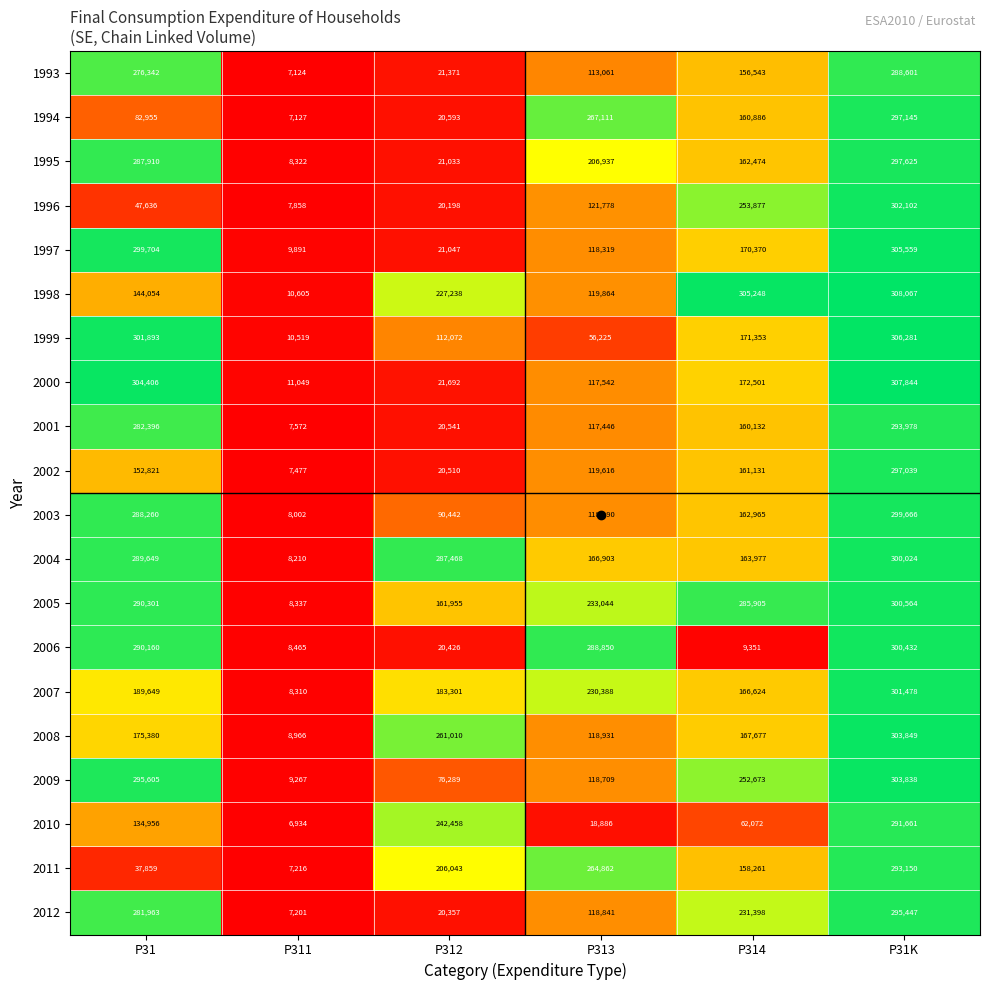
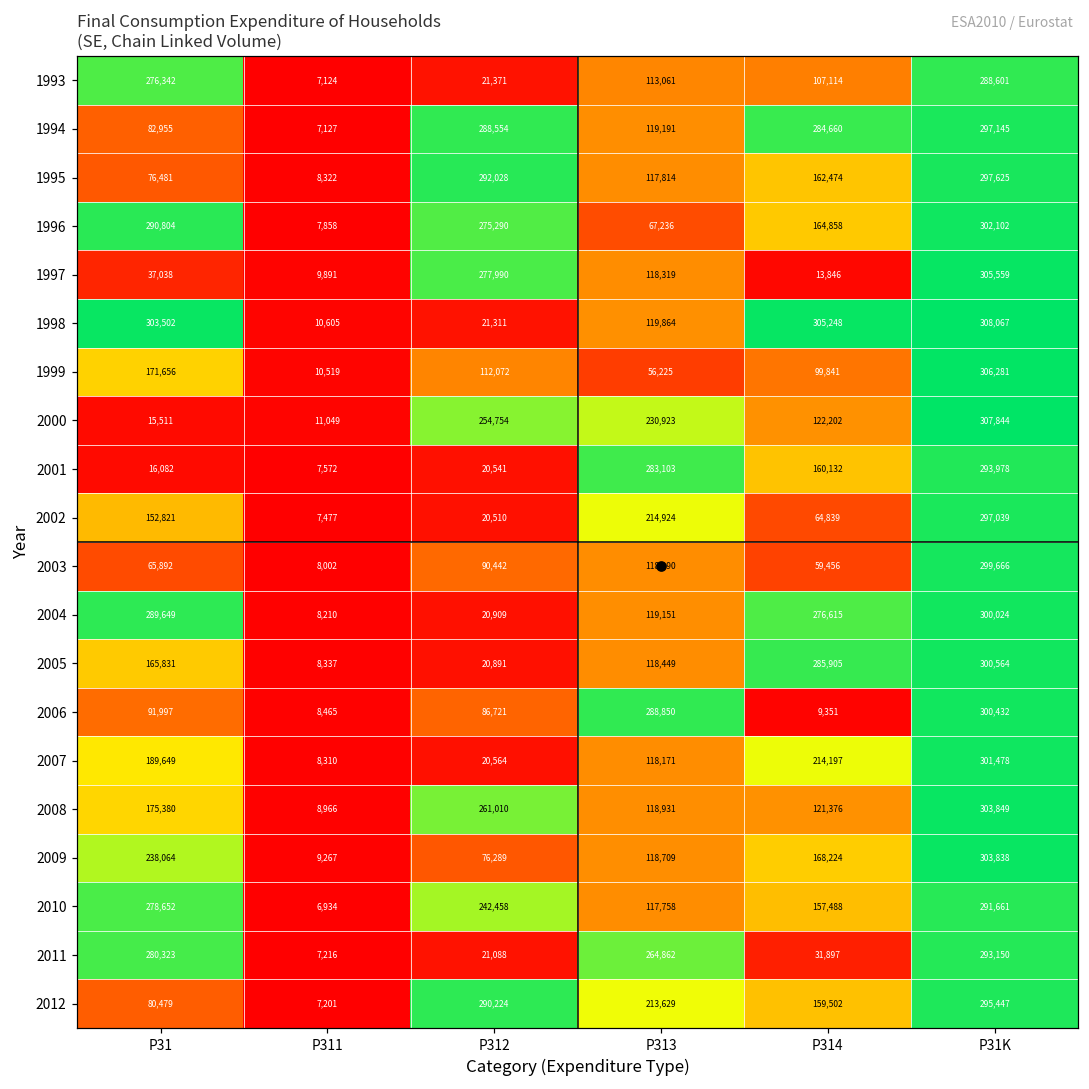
  {
    "1993": {
      "P31": "276,342",
      "P311": "7,124",
      "P312": "21,371",
      "P313": "113,061",
-     "P314": "156,543",
+     "P314": "107,114",
      "P31K": "288,601"
    },
    "1994": {
      "P31": "82,955",
      "P311": "7,127",
-     "P312": "20,593",
-     "P313": "267,111",
-     "P314": "160,886",
+     "P312": "288,554",
+     "P313": "119,191",
+     "P314": "284,660",
      "P31K": "297,145"
    },
    "1995": {
-     "P31": "287,910",
+     "P31": "76,481",
      "P311": "8,322",
-     "P312": "21,033",
-     "P313": "206,937",
+     "P312": "292,028",
+     "P313": "117,814",
      "P314": "162,474",
      "P31K": "297,625"
    },
    "1996": {
-     "P31": "47,636",
+     "P31": "290,804",
      "P311": "7,858",
-     "P312": "20,198",
-     "P313": "121,778",
-     "P314": "253,877",
+     "P312": "275,290",
+     "P313": "67,236",
+     "P314": "164,858",
      "P31K": "302,102"
    },
    "1997": {
-     "P31": "299,704",
+     "P31": "37,038",
      "P311": "9,891",
-     "P312": "21,047",
+     "P312": "277,990",
      "P313": "118,319",
-     "P314": "170,370",
+     "P314": "13,846",
      "P31K": "305,559"
    },
    "1998": {
-     "P31": "144,054",
+     "P31": "303,502",
      "P311": "10,605",
-     "P312": "227,238",
+     "P312": "21,311",
      "P313": "119,864",
      "P314": "305,248",
      "P31K": "308,067"
    },
    "1999": {
-     "P31": "301,893",
+     "P31": "171,656",
      "P311": "10,519",
      "P312": "112,072",
      "P313": "56,225",
-     "P314": "171,353",
+     "P314": "99,841",
      "P31K": "306,281"
    },
    "2000": {
-     "P31": "304,406",
+     "P31": "15,511",
      "P311": "11,049",
-     "P312": "21,692",
-     "P313": "117,542",
-     "P314": "172,501",
+     "P312": "254,754",
+     "P313": "230,923",
+     "P314": "122,202",
      "P31K": "307,844"
    },
    "2001": {
-     "P31": "282,396",
+     "P31": "16,082",
      "P311": "7,572",
      "P312": "20,541",
-     "P313": "117,446",
+     "P313": "283,103",
      "P314": "160,132",
      "P31K": "293,978"
    },
    "2002": {
      "P31": "152,821",
      "P311": "7,477",
      "P312": "20,510",
-     "P313": "119,616",
-     "P314": "161,131",
+     "P313": "214,924",
+     "P314": "64,839",
      "P31K": "297,039"
    },
    "2003": {
-     "P31": "288,260",
+     "P31": "65,892",
      "P311": "8,002",
      "P312": "90,442",
-     "P314": "162,965",
+     "P314": "59,456",
      "P31K": "299,666"
    },
    "2004": {
      "P31": "289,649",
      "P311": "8,210",
-     "P312": "287,468",
-     "P313": "166,903",
-     "P314": "163,977",
+     "P312": "20,909",
+     "P313": "119,151",
+     "P314": "276,615",
      "P31K": "300,024"
    },
    "2005": {
-     "P31": "290,301",
+     "P31": "165,831",
      "P311": "8,337",
-     "P312": "161,955",
-     "P313": "233,044",
+     "P312": "20,891",
+     "P313": "118,449",
      "P314": "285,905",
      "P31K": "300,564"
    },
    "2006": {
-     "P31": "290,160",
+     "P31": "91,997",
      "P311": "8,465",
-     "P312": "20,426",
+     "P312": "86,721",
      "P313": "288,850",
      "P314": "9,351",
      "P31K": "300,432"
    },
    "2007": {
      "P31": "189,649",
      "P311": "8,310",
-     "P312": "183,301",
-     "P313": "230,388",
-     "P314": "166,624",
+     "P312": "20,564",
+     "P313": "118,171",
+     "P314": "214,197",
      "P31K": "301,478"
    },
    "2008": {
      "P31": "175,380",
      "P311": "8,966",
      "P312": "261,010",
      "P313": "118,931",
-     "P314": "167,677",
+     "P314": "121,376",
      "P31K": "303,849"
    },
    "2009": {
-     "P31": "295,605",
+     "P31": "238,064",
      "P311": "9,267",
      "P312": "76,289",
      "P313": "118,709",
-     "P314": "252,673",
+     "P314": "168,224",
      "P31K": "303,838"
    },
    "2010": {
-     "P31": "134,956",
+     "P31": "278,652",
      "P311": "6,934",
      "P312": "242,458",
-     "P313": "18,886",
-     "P314": "62,072",
+     "P313": "117,758",
+     "P314": "157,488",
      "P31K": "291,661"
    },
    "2011": {
-     "P31": "37,859",
+     "P31": "280,323",
      "P311": "7,216",
-     "P312": "206,043",
+     "P312": "21,088",
      "P313": "264,862",
-     "P314": "158,261",
+     "P314": "31,897",
      "P31K": "293,150"
    },
    "2012": {
-     "P31": "281,963",
+     "P31": "80,479",
      "P311": "7,201",
-     "P312": "20,357",
-     "P313": "118,841",
-     "P314": "231,398",
+     "P312": "290,224",
+     "P313": "213,629",
+     "P314": "159,502",
      "P31K": "295,447"
    }
  }
